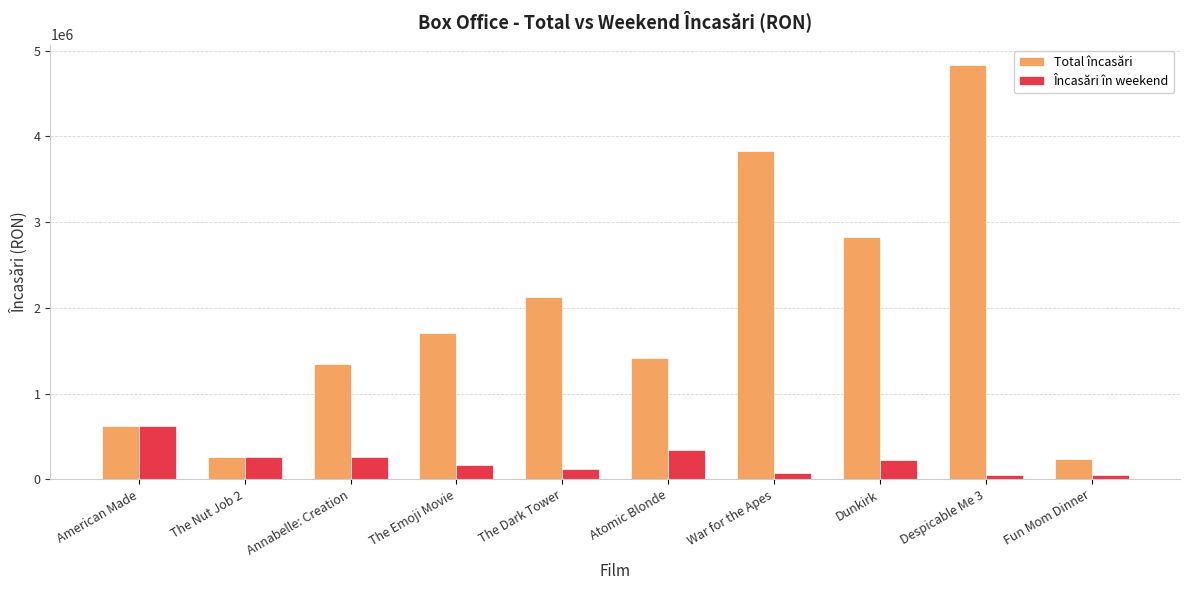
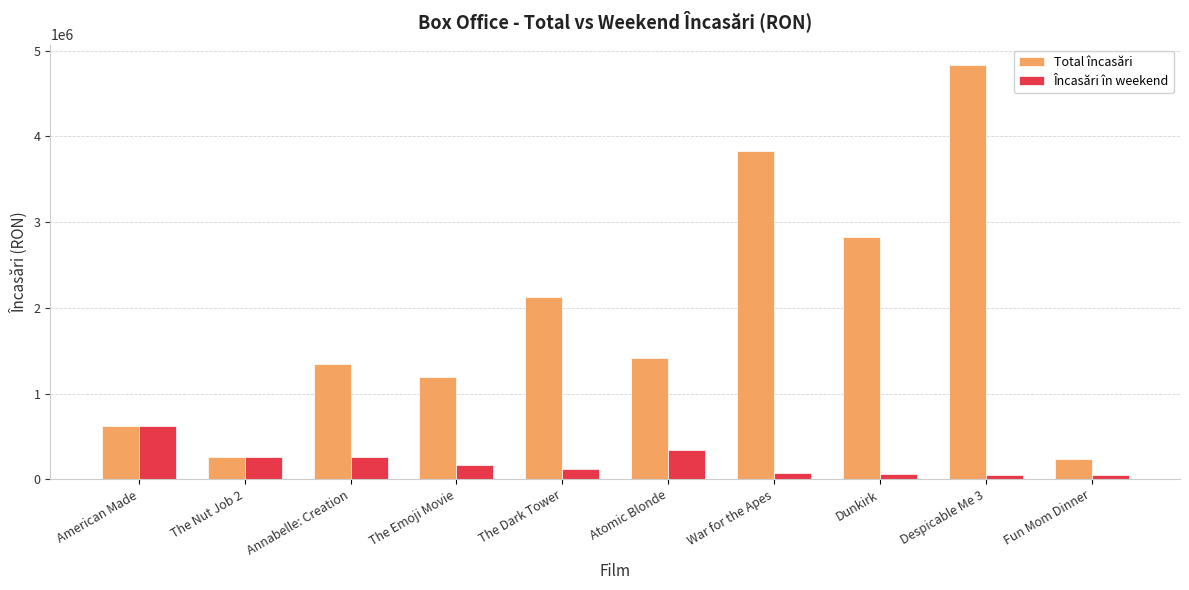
  {
    "Total încasări": {
      "American Made": 600000,
      "The Nut Job 2": 300000,
      "Annabelle: Creation": 1300000,
-     "The Emoji Movie": 1700000,
+     "The Emoji Movie": 1200000,
      "The Dark Tower": 2100000,
      "Atomic Blonde": 1400000,
      "War for the Apes": 3800000,
      "Dunkirk": 2800000,
      "Despicable Me 3": 4800000,
      "Fun Mom Dinner": 200000
    },
    "Încasări în weekend": {
      "American Made": 600000,
      "The Nut Job 2": 300000,
      "Annabelle: Creation": 300000,
      "The Emoji Movie": 200000,
      "The Dark Tower": 100000,
      "Atomic Blonde": 300000,
      "War for the Apes": 100000,
-     "Dunkirk": 200000,
+     "Dunkirk": 100000,
      "Despicable Me 3": 100000,
      "Fun Mom Dinner": 0
    }
  }
